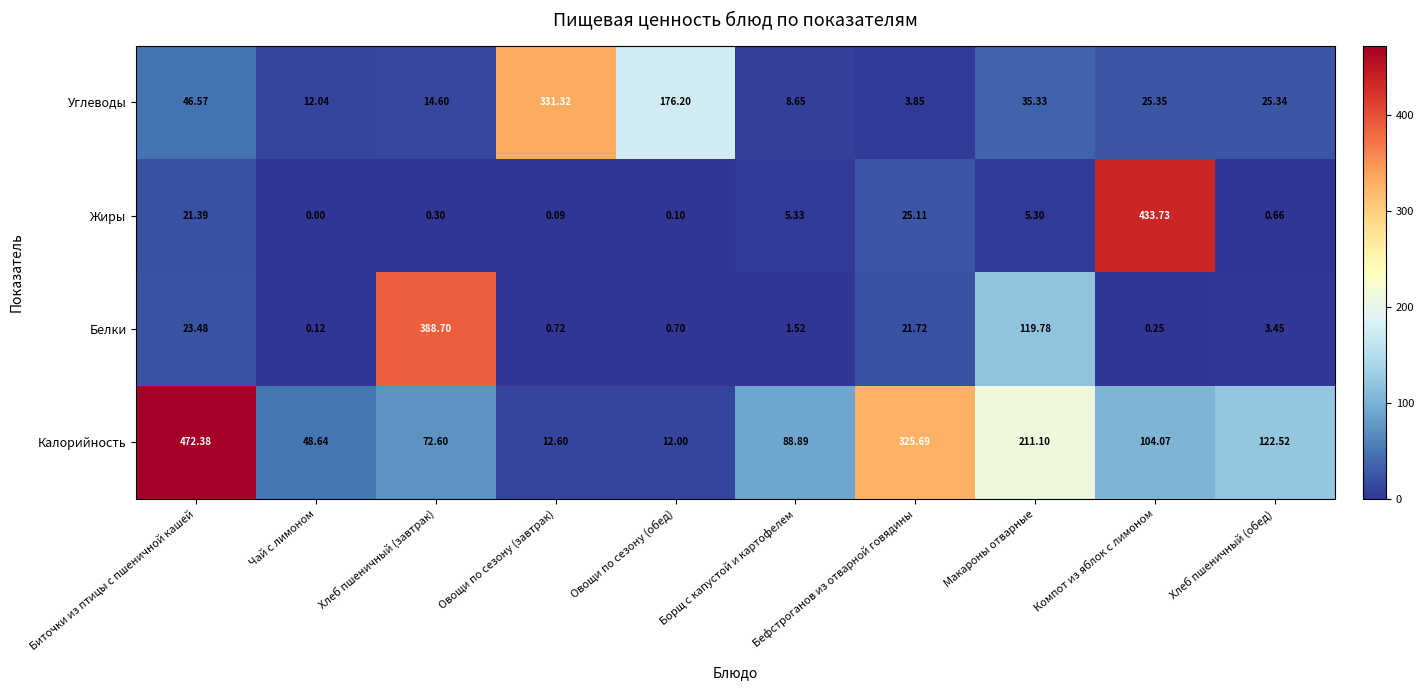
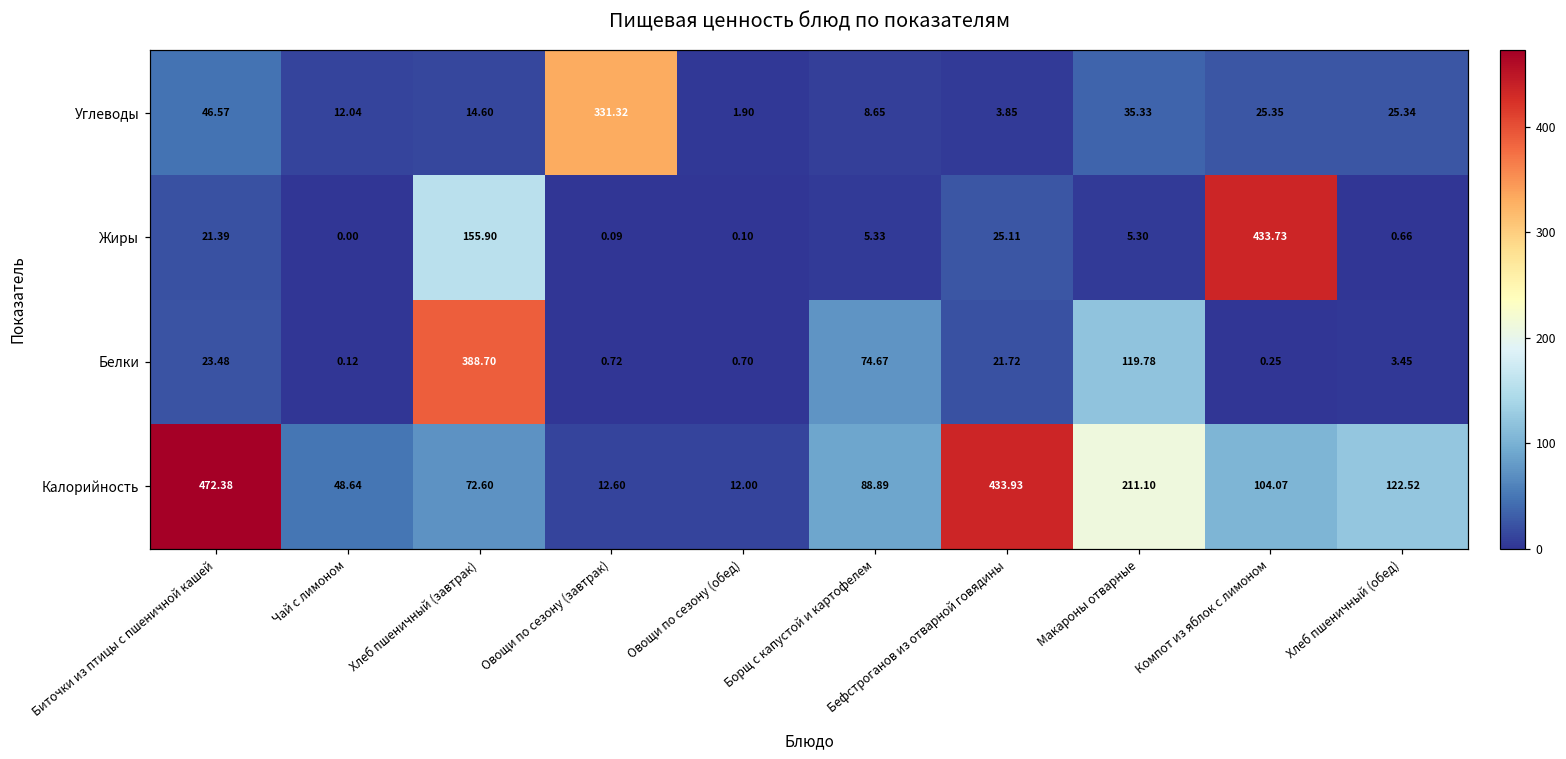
  {
    "Углеводы": {
      "Биточки из птицы с пшеничной кашей": 46.57,
      "Чай с лимоном": 12.04,
      "Хлеб пшеничный (завтрак)": 14.60,
      "Овощи по сезону (завтрак)": 331.32,
-     "Овощи по сезону (обед)": 176.20,
+     "Овощи по сезону (обед)": 1.90,
      "Борщ с капустой и картофелем": 8.65,
      "Бефстроганов из отварной говядины": 3.85,
      "Макароны отварные": 35.33,
      "Компот из яблок с лимоном": 25.35,
      "Хлеб пшеничный (обед)": 25.34
    },
    "Жиры": {
      "Биточки из птицы с пшеничной кашей": 21.39,
      "Чай с лимоном": 0.00,
-     "Хлеб пшеничный (завтрак)": 0.30,
+     "Хлеб пшеничный (завтрак)": 155.90,
      "Овощи по сезону (завтрак)": 0.09,
      "Овощи по сезону (обед)": 0.10,
      "Борщ с капустой и картофелем": 5.33,
      "Бефстроганов из отварной говядины": 25.11,
      "Макароны отварные": 5.30,
      "Компот из яблок с лимоном": 433.73,
      "Хлеб пшеничный (обед)": 0.66
    },
    "Белки": {
      "Биточки из птицы с пшеничной кашей": 23.48,
      "Чай с лимоном": 0.12,
      "Хлеб пшеничный (завтрак)": 388.70,
      "Овощи по сезону (завтрак)": 0.72,
      "Овощи по сезону (обед)": 0.70,
-     "Борщ с капустой и картофелем": 1.52,
+     "Борщ с капустой и картофелем": 74.67,
      "Бефстроганов из отварной говядины": 21.72,
      "Макароны отварные": 119.78,
      "Компот из яблок с лимоном": 0.25,
      "Хлеб пшеничный (обед)": 3.45
    },
    "Калорийность": {
      "Биточки из птицы с пшеничной кашей": 472.38,
      "Чай с лимоном": 48.64,
      "Хлеб пшеничный (завтрак)": 72.60,
      "Овощи по сезону (завтрак)": 12.60,
      "Овощи по сезону (обед)": 12.00,
      "Борщ с капустой и картофелем": 88.89,
-     "Бефстроганов из отварной говядины": 325.69,
+     "Бефстроганов из отварной говядины": 433.93,
      "Макароны отварные": 211.10,
      "Компот из яблок с лимоном": 104.07,
      "Хлеб пшеничный (обед)": 122.52
    }
  }
